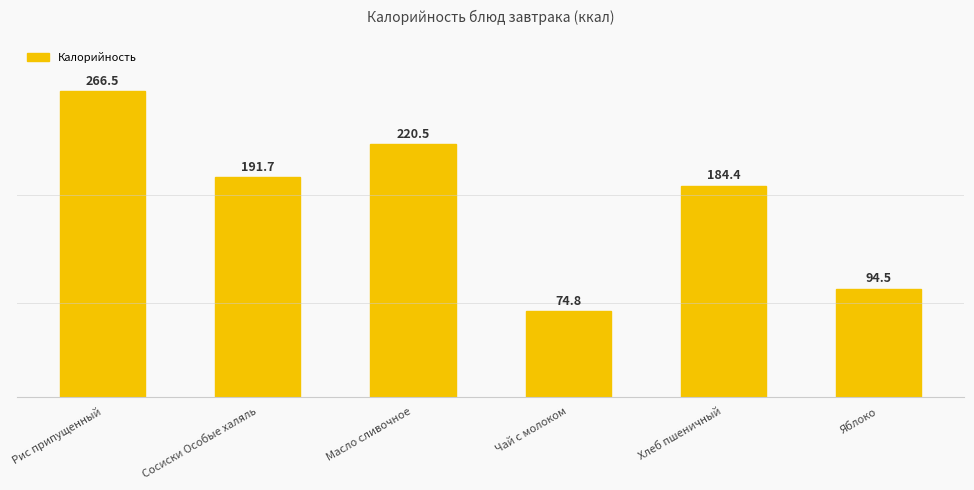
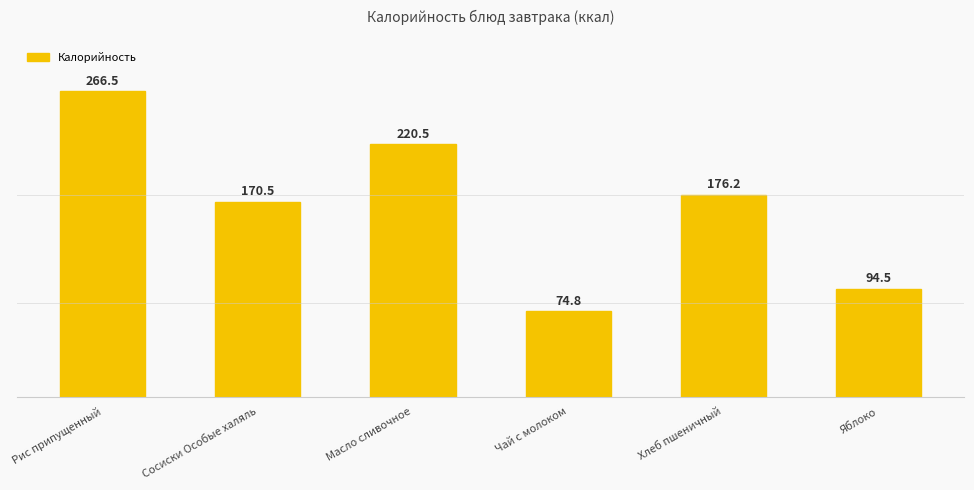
  {
    "Рис припущенный": 266.5,
-   "Сосиски Особые халяль": 191.7,
+   "Сосиски Особые халяль": 170.5,
    "Масло сливочное": 220.5,
    "Чай с молоком": 74.8,
-   "Хлеб пшеничный": 184.4,
+   "Хлеб пшеничный": 176.2,
    "Яблоко": 94.5
  }
